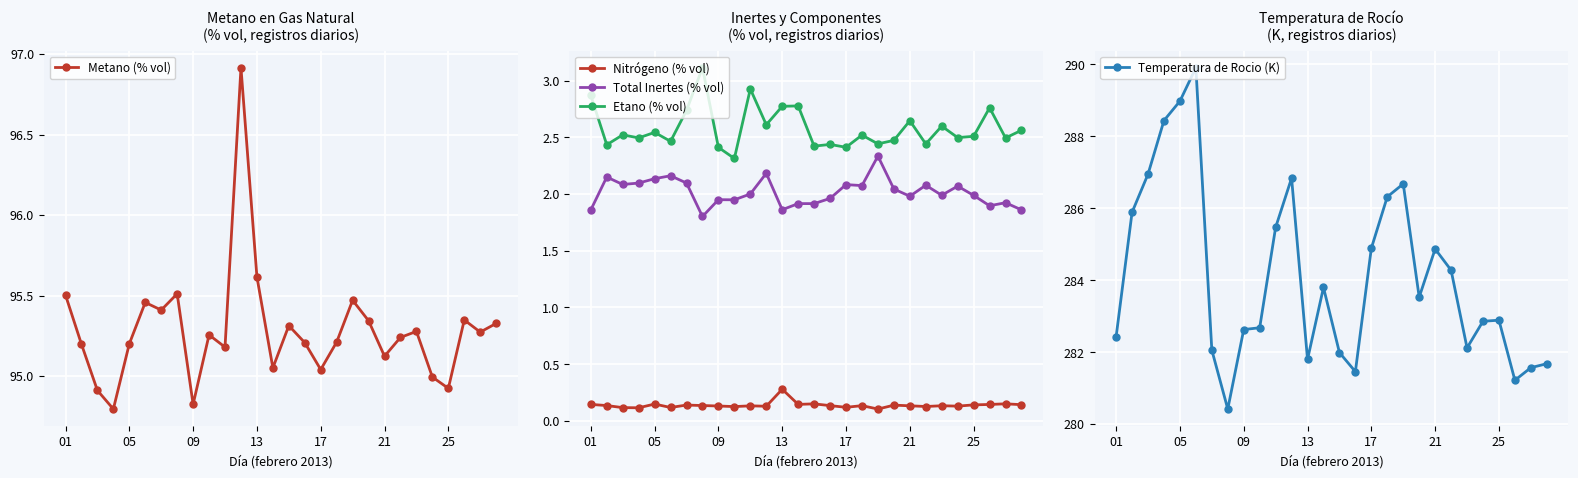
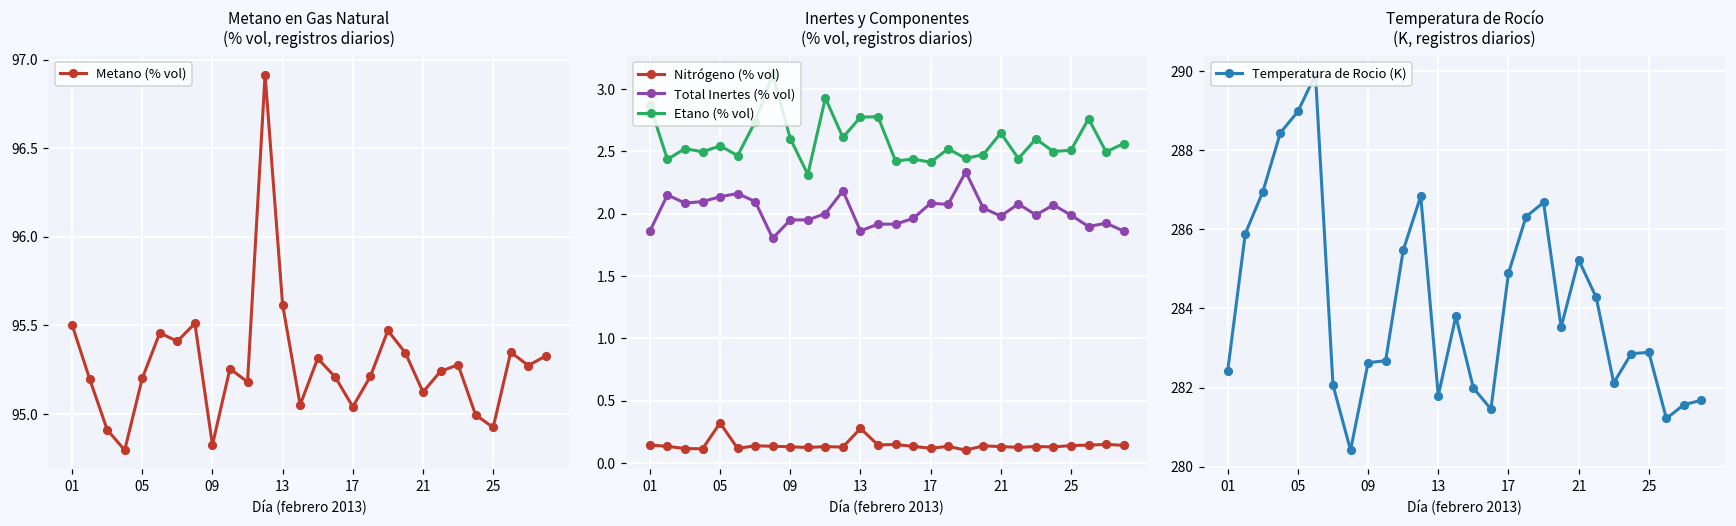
  {
    "Metano en Gas Natural (% vol, registros diarios)": {
      "01": 95.50,
      "05": 95.20,
      "09": 94.82,
      "13": 95.62,
      "17": 95.04,
      "21": 95.12,
      "25": 94.92
    },
    "Inertes y Componentes (% vol, registros diarios)": {
      "Nitrógeno (% vol)": {
        "01": 0.15,
-       "05": 0.15,
+       "05": 0.32,
        "09": 0.13,
        "13": 0.28,
        "17": 0.12,
        "21": 0.13,
        "25": 0.14
      },
      "Total Inertes (% vol)": {
        "01": 1.86,
        "05": 2.14,
        "09": 1.95,
        "13": 1.86,
        "17": 2.08,
        "21": 1.98,
        "25": 1.99
      },
      "Etano (% vol)": {
        "05": 2.54,
-       "09": 2.41,
+       "09": 2.60,
        "13": 2.77,
        "17": 2.41,
        "21": 2.65,
        "25": 2.51
      }
    },
    "Temperatura de Rocío (K, registros diarios)": {
      "01": 282.4,
      "05": 289.0,
      "09": 282.6,
      "13": 281.8,
      "17": 284.9,
-     "21": 284.9,
+     "21": 285.2,
      "25": 282.9
    }
  }
